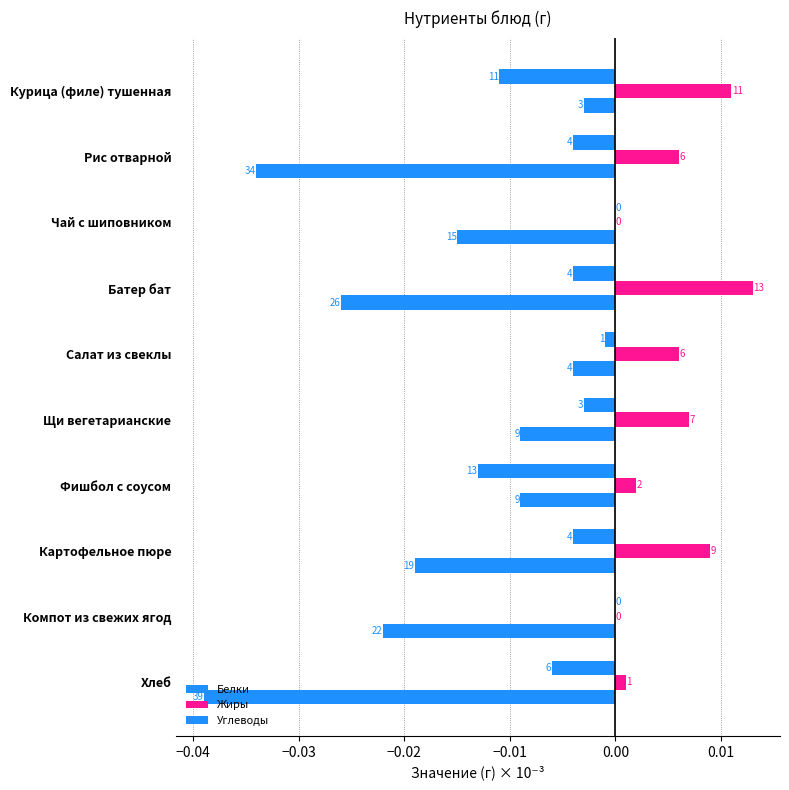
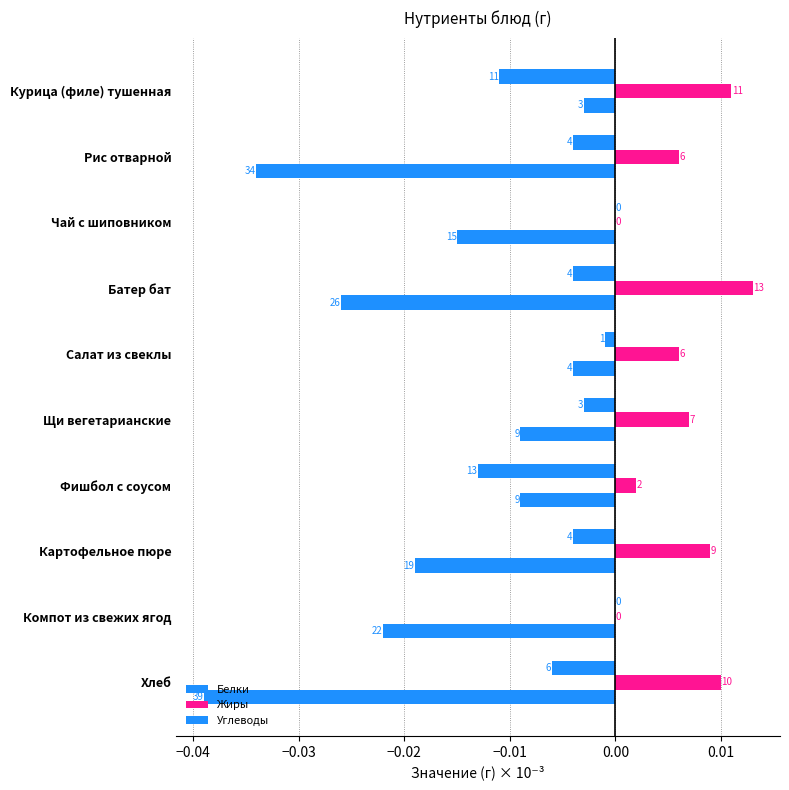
  {
    "Жиры": {
      "Чай с шиповником": 0,
      "Компот из свежих ягод": 0,
-     "Хлеб": 1
+     "Хлеб": 10
    }
  }
